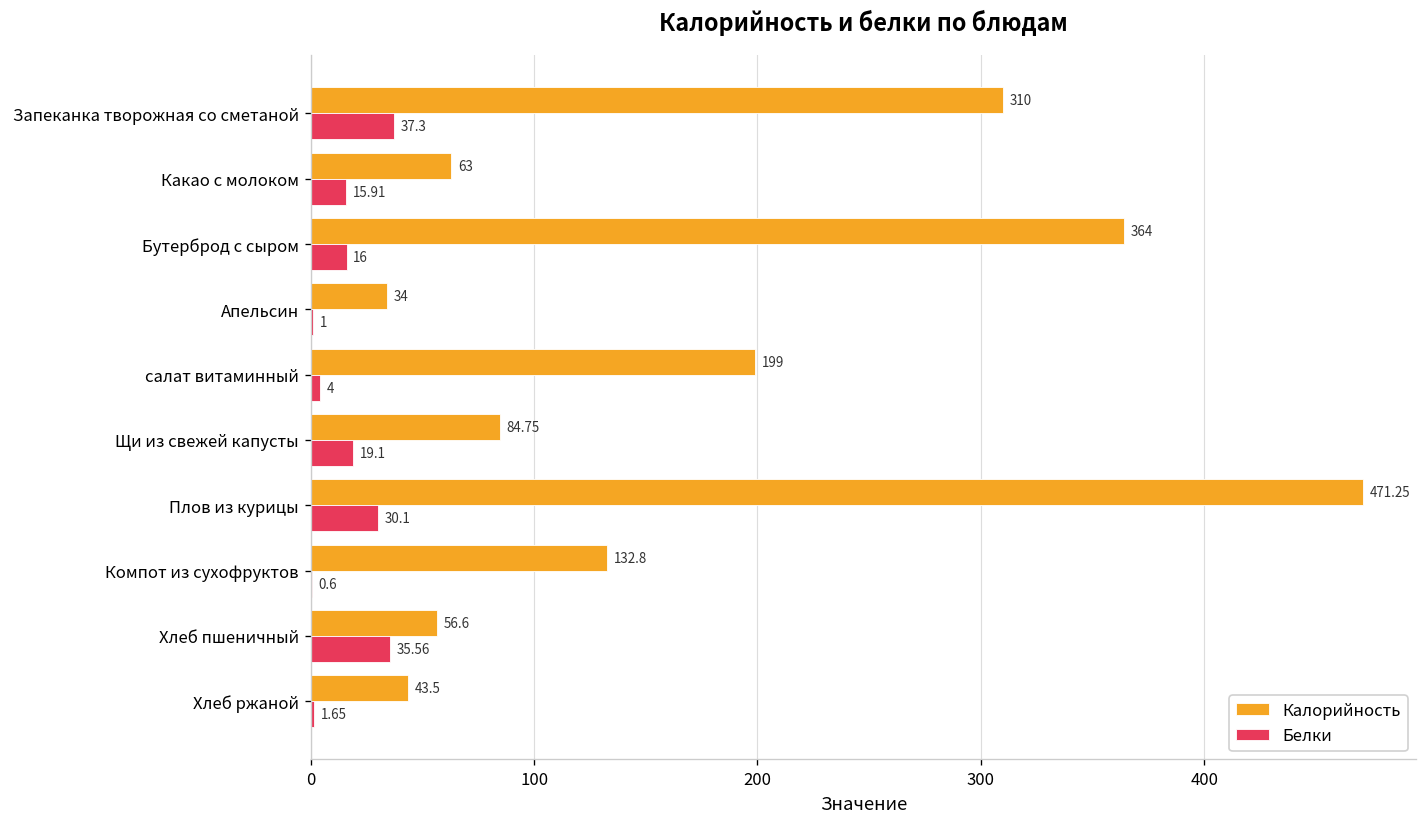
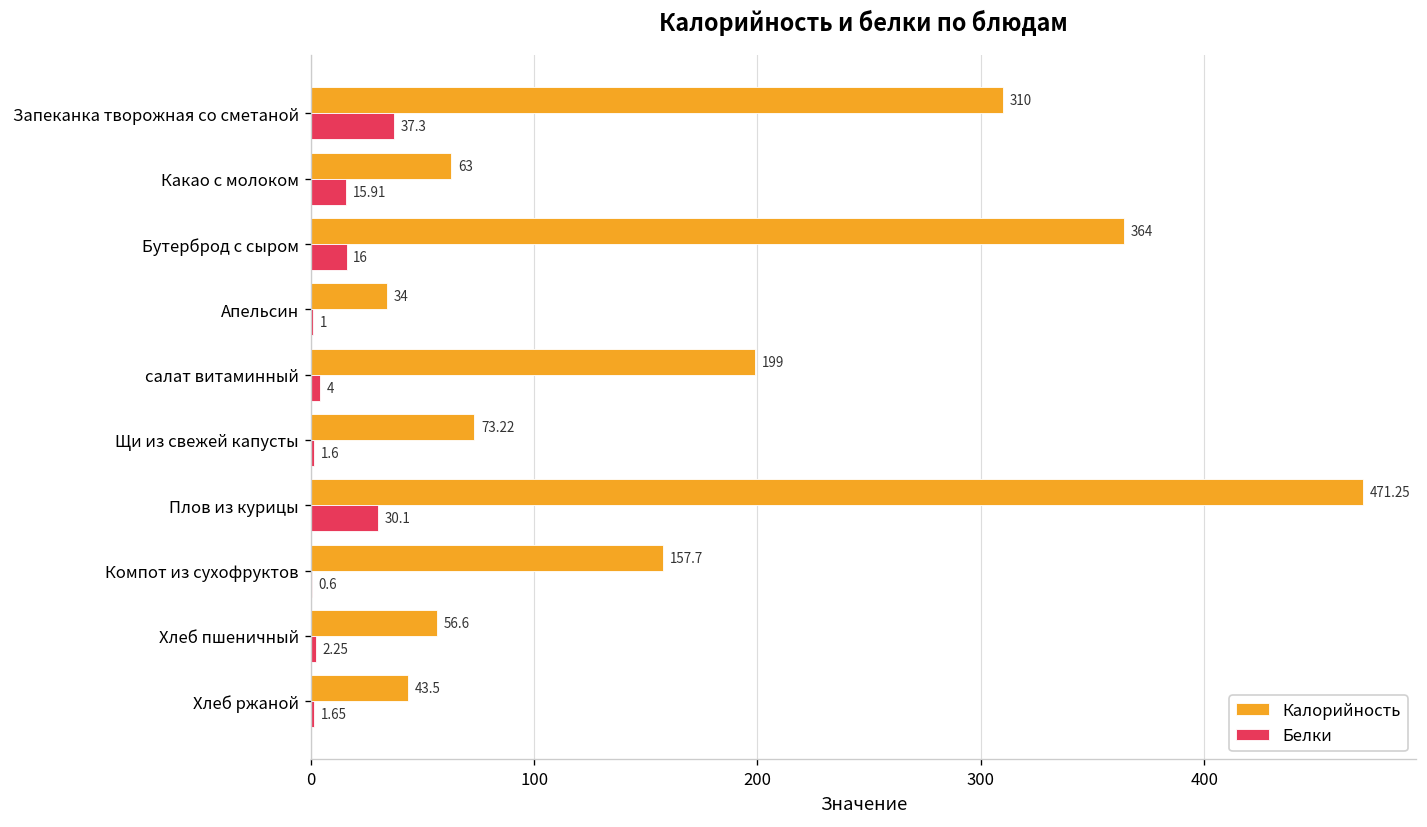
  {
    "Калорийность": {
      "Запеканка творожная со сметаной": 310,
      "Какао с молоком": 63,
      "Бутерброд с сыром": 364,
      "Апельсин": 34,
      "салат витаминный": 199,
-     "Щи из свежей капусты": 84.75,
+     "Щи из свежей капусты": 73.22,
      "Плов из курицы": 471.25,
-     "Компот из сухофруктов": 132.8,
+     "Компот из сухофруктов": 157.7,
      "Хлеб пшеничный": 56.6,
      "Хлеб ржаной": 43.5
    },
    "Белки": {
      "Запеканка творожная со сметаной": 37.3,
      "Какао с молоком": 15.91,
      "Бутерброд с сыром": 16,
      "Апельсин": 1,
      "салат витаминный": 4,
-     "Щи из свежей капусты": 19.1,
+     "Щи из свежей капусты": 1.6,
      "Плов из курицы": 30.1,
      "Компот из сухофруктов": 0.6,
-     "Хлеб пшеничный": 35.56,
+     "Хлеб пшеничный": 2.25,
      "Хлеб ржаной": 1.65
    }
  }
